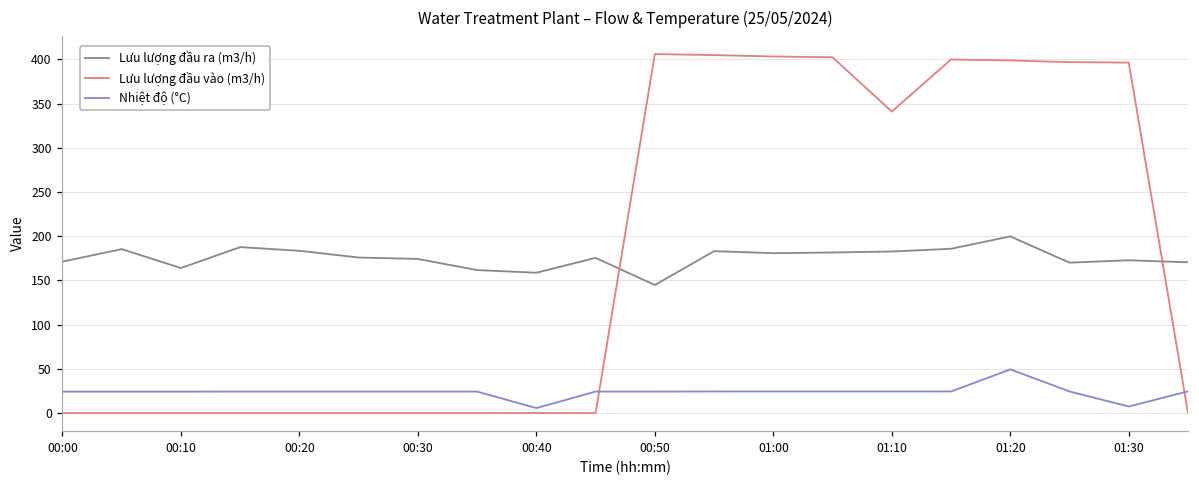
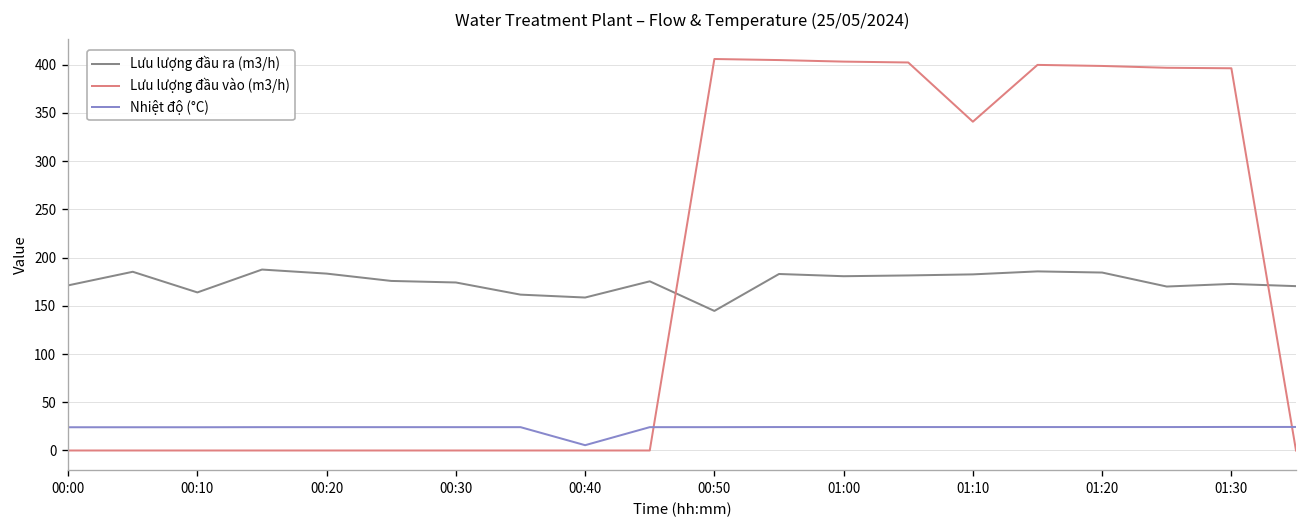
  {
    "Lưu lượng đầu ra (m3/h)": {
      "00:00": 170,
      "00:10": 160,
      "00:20": 180,
      "00:30": 170,
      "00:40": 160,
      "00:50": 140,
      "01:00": 180,
      "01:10": 180,
-     "01:20": 200,
+     "01:20": 180,
      "01:30": 170
    },
    "Lưu lượng đầu vào (m3/h)": {
      "00:00": 0,
      "00:10": 0,
      "00:20": 0,
      "00:30": 0,
      "00:40": 0,
      "00:50": 410,
      "01:00": 400,
      "01:10": 340,
      "01:20": 400,
      "01:30": 400
    },
    "Nhiệt độ (°C)": {
      "00:00": 20,
      "00:10": 20,
      "00:20": 20,
      "00:30": 20,
      "00:40": 10,
      "00:50": 20,
      "01:00": 20,
      "01:10": 20,
-     "01:20": 50,
-     "01:30": 10
+     "01:20": 20,
+     "01:30": 20
    }
  }
